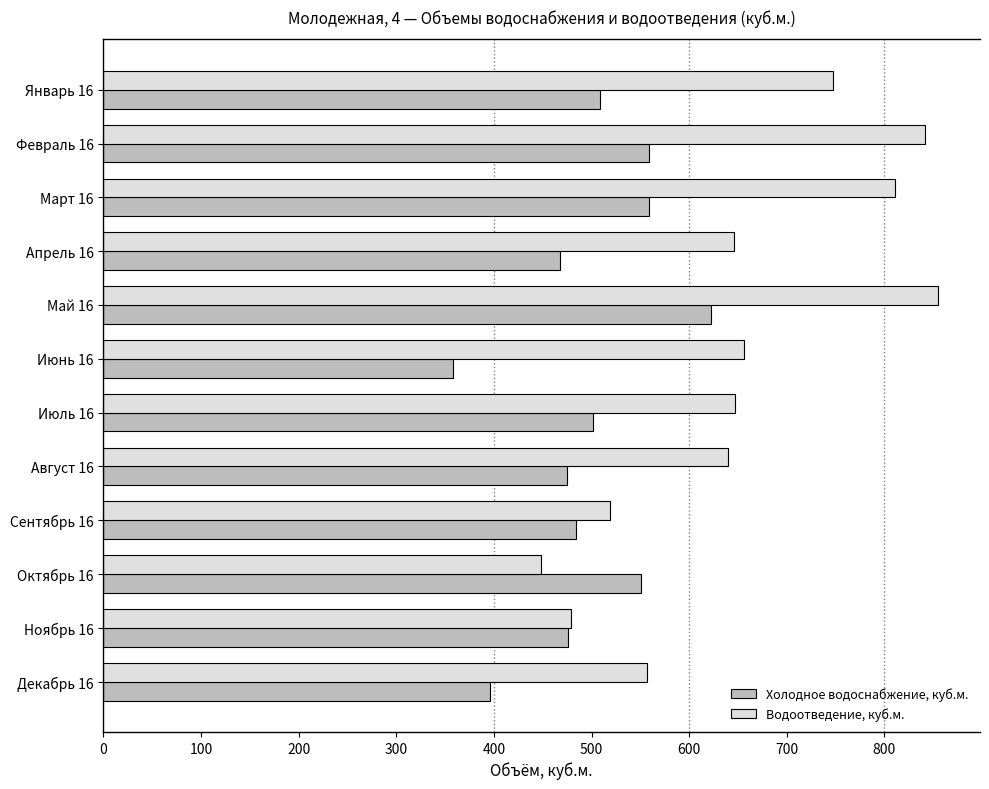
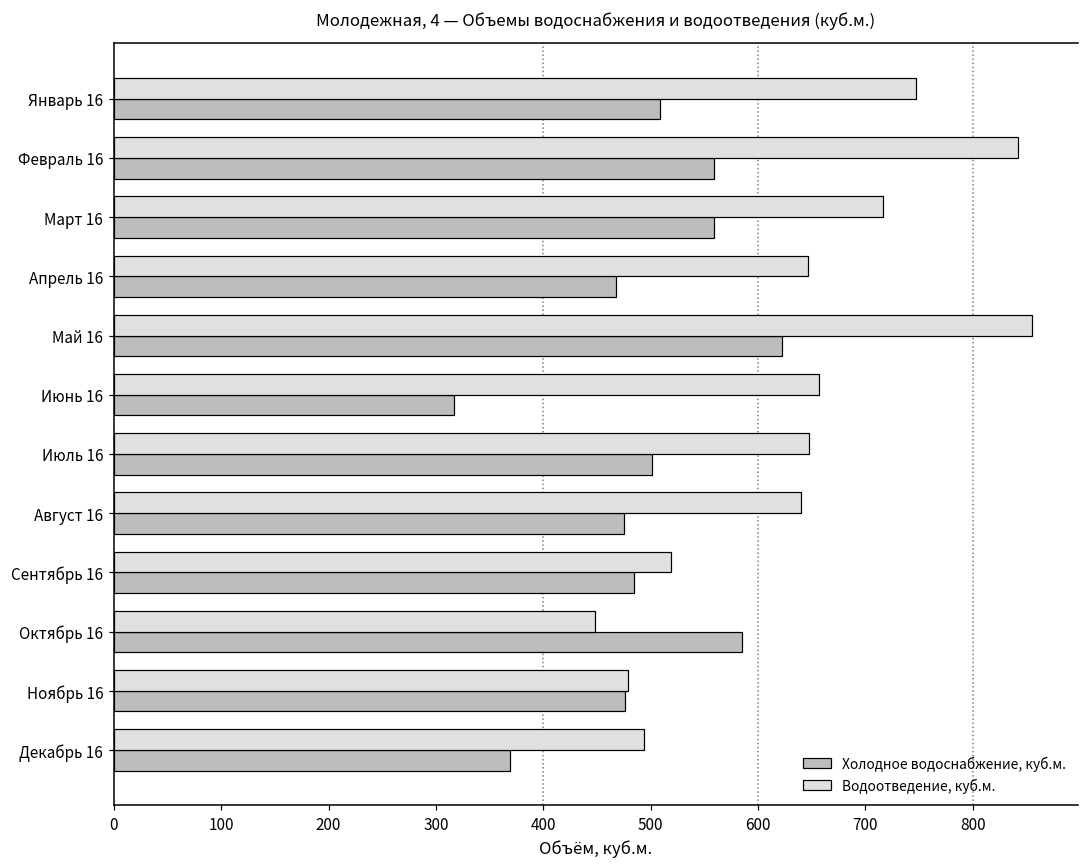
  {
    "Холодное водоснабжение, куб.м.": {
      "Январь 16": 510,
      "Февраль 16": 560,
      "Март 16": 560,
      "Апрель 16": 470,
      "Май 16": 620,
-     "Июнь 16": 360,
+     "Июнь 16": 320,
      "Июль 16": 500,
      "Август 16": 480,
      "Сентябрь 16": 480,
-     "Октябрь 16": 550,
+     "Октябрь 16": 590,
      "Ноябрь 16": 480,
-     "Декабрь 16": 400
+     "Декабрь 16": 370
    },
    "Водоотведение, куб.м.": {
      "Январь 16": 750,
      "Февраль 16": 840,
-     "Март 16": 810,
+     "Март 16": 720,
      "Апрель 16": 650,
      "Май 16": 860,
      "Июнь 16": 660,
      "Июль 16": 650,
      "Август 16": 640,
      "Сентябрь 16": 520,
      "Октябрь 16": 450,
      "Ноябрь 16": 480,
-     "Декабрь 16": 560
+     "Декабрь 16": 490
    }
  }
